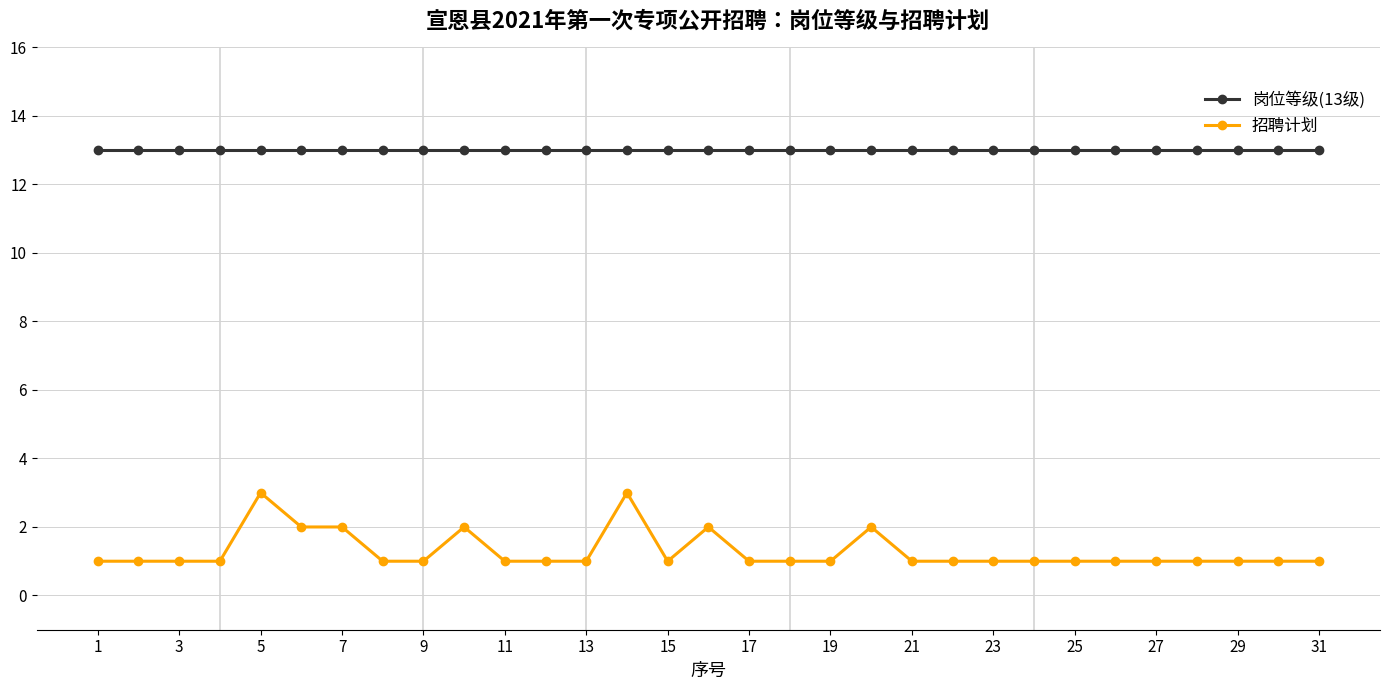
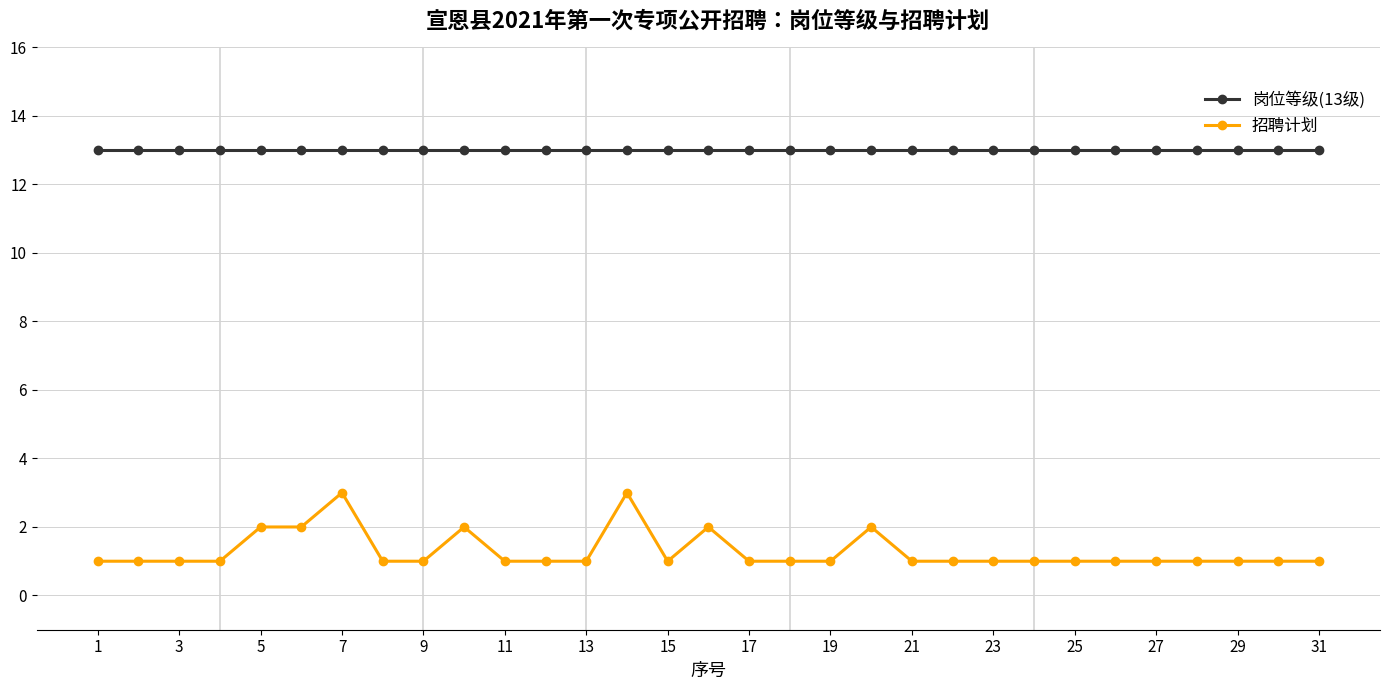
  {
    "岗位等级(13级)": {
      "1": 13,
      "3": 13,
      "5": 13,
      "7": 13,
      "9": 13,
      "11": 13,
      "13": 13,
      "15": 13,
      "17": 13,
      "19": 13,
      "21": 13,
      "23": 13,
      "25": 13,
      "27": 13,
      "29": 13,
      "31": 13
    },
    "招聘计划": {
      "1": 1,
      "3": 1,
-     "5": 3,
-     "7": 2,
+     "5": 2,
+     "7": 3,
      "9": 1,
      "11": 1,
      "13": 1,
      "15": 1,
      "17": 1,
      "19": 1,
      "21": 1,
      "23": 1,
      "25": 1,
      "27": 1,
      "29": 1,
      "31": 1
    }
  }
